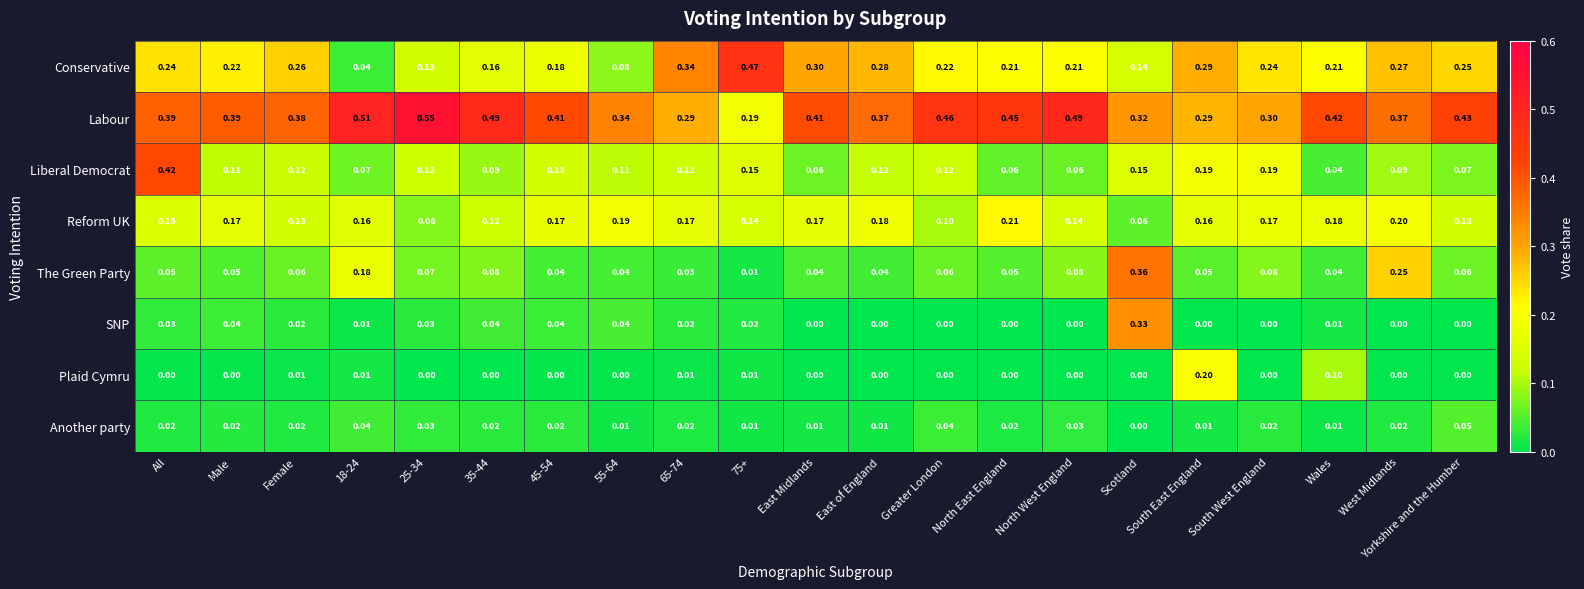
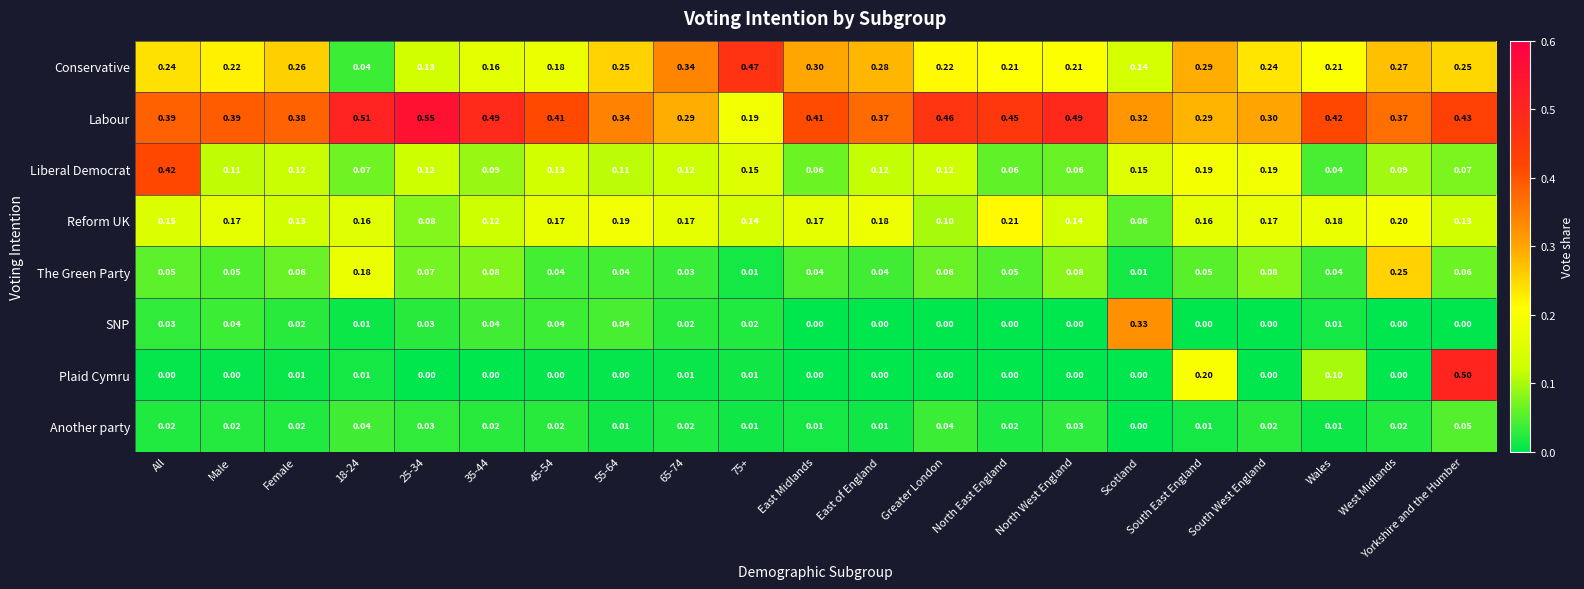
  {
    "Conservative": {
      "All": 0.24,
      "Male": 0.22,
      "Female": 0.26,
      "18-24": 0.04,
      "25-34": 0.13,
      "35-44": 0.16,
      "45-54": 0.18,
-     "55-64": 0.08,
+     "55-64": 0.25,
      "65-74": 0.34,
      "75+": 0.47,
      "East Midlands": 0.30,
      "East of England": 0.28,
      "Greater London": 0.22,
      "North East England": 0.21,
      "North West England": 0.21,
      "Scotland": 0.14,
      "South East England": 0.29,
      "South West England": 0.24,
      "Wales": 0.21,
      "West Midlands": 0.27,
      "Yorkshire and the Humber": 0.25
    },
    "Labour": {
      "All": 0.39,
      "Male": 0.39,
      "Female": 0.38,
      "18-24": 0.51,
      "25-34": 0.55,
      "35-44": 0.49,
      "45-54": 0.41,
      "55-64": 0.34,
      "65-74": 0.29,
      "75+": 0.19,
      "East Midlands": 0.41,
      "East of England": 0.37,
      "Greater London": 0.46,
      "North East England": 0.45,
      "North West England": 0.49,
      "Scotland": 0.32,
      "South East England": 0.29,
      "South West England": 0.30,
      "Wales": 0.42,
      "West Midlands": 0.37,
      "Yorkshire and the Humber": 0.43
    },
    "Liberal Democrat": {
      "All": 0.42,
      "Male": 0.11,
      "Female": 0.12,
      "18-24": 0.07,
      "25-34": 0.12,
      "35-44": 0.09,
      "45-54": 0.13,
      "55-64": 0.11,
      "65-74": 0.12,
      "75+": 0.15,
      "East Midlands": 0.06,
      "East of England": 0.12,
      "Greater London": 0.12,
      "North East England": 0.06,
      "North West England": 0.06,
      "Scotland": 0.15,
      "South East England": 0.19,
      "South West England": 0.19,
      "Wales": 0.04,
      "West Midlands": 0.09,
      "Yorkshire and the Humber": 0.07
    },
    "Reform UK": {
      "All": 0.15,
      "Male": 0.17,
      "Female": 0.13,
      "18-24": 0.16,
      "25-34": 0.08,
      "35-44": 0.12,
      "45-54": 0.17,
      "55-64": 0.19,
      "65-74": 0.17,
      "75+": 0.14,
      "East Midlands": 0.17,
      "East of England": 0.18,
      "Greater London": 0.10,
      "North East England": 0.21,
      "North West England": 0.14,
      "Scotland": 0.06,
      "South East England": 0.16,
      "South West England": 0.17,
      "Wales": 0.18,
      "West Midlands": 0.20,
      "Yorkshire and the Humber": 0.13
    },
    "The Green Party": {
      "All": 0.05,
      "Male": 0.05,
      "Female": 0.06,
      "18-24": 0.18,
      "25-34": 0.07,
      "35-44": 0.08,
      "45-54": 0.04,
      "55-64": 0.04,
      "65-74": 0.03,
      "75+": 0.01,
      "East Midlands": 0.04,
      "East of England": 0.04,
      "Greater London": 0.06,
      "North East England": 0.05,
      "North West England": 0.08,
-     "Scotland": 0.36,
+     "Scotland": 0.01,
      "South East England": 0.05,
      "South West England": 0.08,
      "Wales": 0.04,
      "West Midlands": 0.25,
      "Yorkshire and the Humber": 0.06
    },
    "SNP": {
      "All": 0.03,
      "Male": 0.04,
      "Female": 0.02,
      "18-24": 0.01,
      "25-34": 0.03,
      "35-44": 0.04,
      "45-54": 0.04,
      "55-64": 0.04,
      "65-74": 0.02,
      "75+": 0.02,
      "East Midlands": 0.00,
      "East of England": 0.00,
      "Greater London": 0.00,
      "North East England": 0.00,
      "North West England": 0.00,
      "Scotland": 0.33,
      "South East England": 0.00,
      "South West England": 0.00,
      "Wales": 0.01,
      "West Midlands": 0.00,
      "Yorkshire and the Humber": 0.00
    },
    "Plaid Cymru": {
      "All": 0.00,
      "Male": 0.00,
      "Female": 0.01,
      "18-24": 0.01,
      "25-34": 0.00,
      "35-44": 0.00,
      "45-54": 0.00,
      "55-64": 0.00,
      "65-74": 0.01,
      "75+": 0.01,
      "East Midlands": 0.00,
      "East of England": 0.00,
      "Greater London": 0.00,
      "North East England": 0.00,
      "North West England": 0.00,
      "Scotland": 0.00,
      "South East England": 0.20,
      "South West England": 0.00,
      "Wales": 0.10,
      "West Midlands": 0.00,
-     "Yorkshire and the Humber": 0.00
+     "Yorkshire and the Humber": 0.50
    },
    "Another party": {
      "All": 0.02,
      "Male": 0.02,
      "Female": 0.02,
      "18-24": 0.04,
      "25-34": 0.03,
      "35-44": 0.02,
      "45-54": 0.02,
      "55-64": 0.01,
      "65-74": 0.02,
      "75+": 0.01,
      "East Midlands": 0.01,
      "East of England": 0.01,
      "Greater London": 0.04,
      "North East England": 0.02,
      "North West England": 0.03,
      "Scotland": 0.00,
      "South East England": 0.01,
      "South West England": 0.02,
      "Wales": 0.01,
      "West Midlands": 0.02,
      "Yorkshire and the Humber": 0.05
    }
  }
